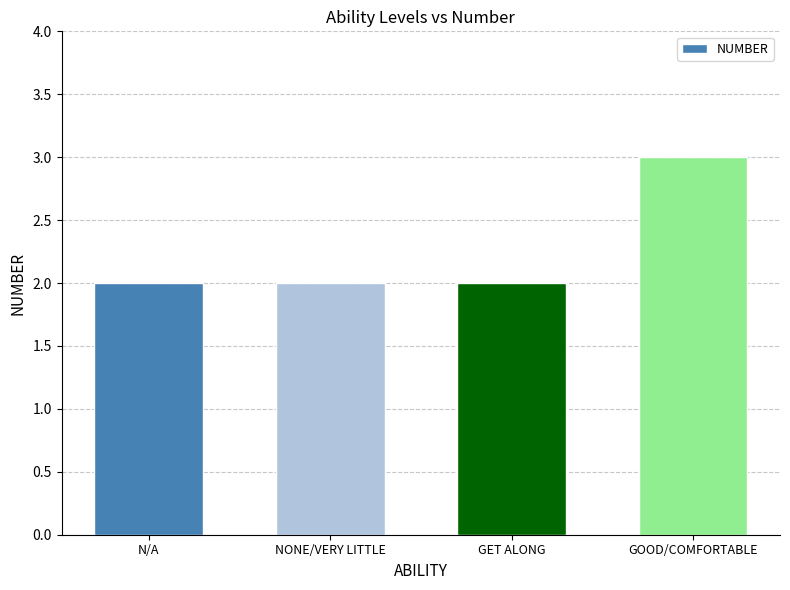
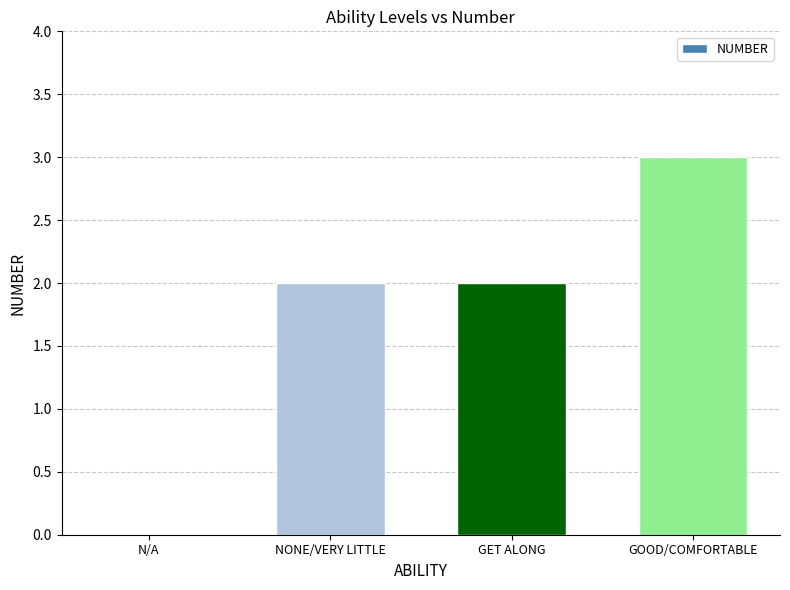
  {
-   "N/A": 2,
+   "N/A": 0,
    "NONE/VERY LITTLE": 2,
    "GET ALONG": 2,
    "GOOD/COMFORTABLE": 3
  }
